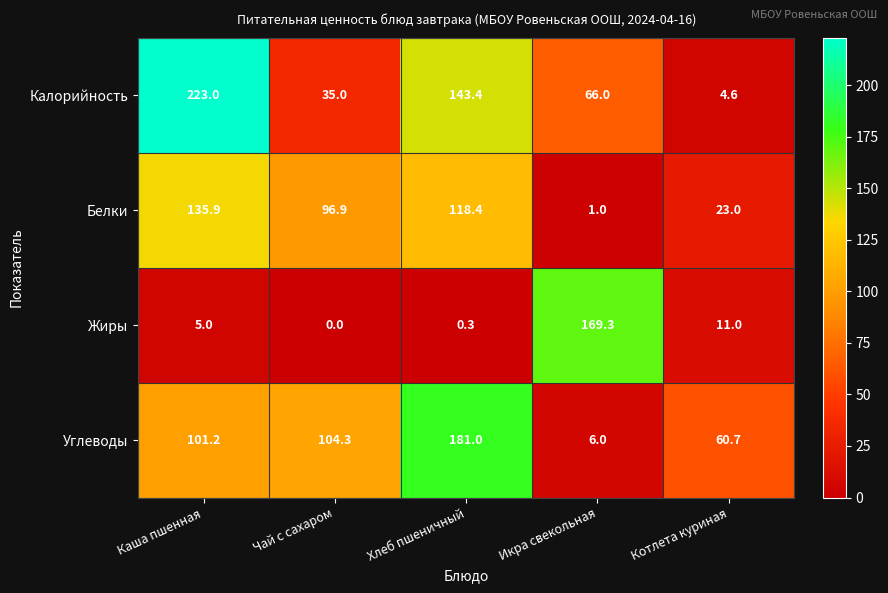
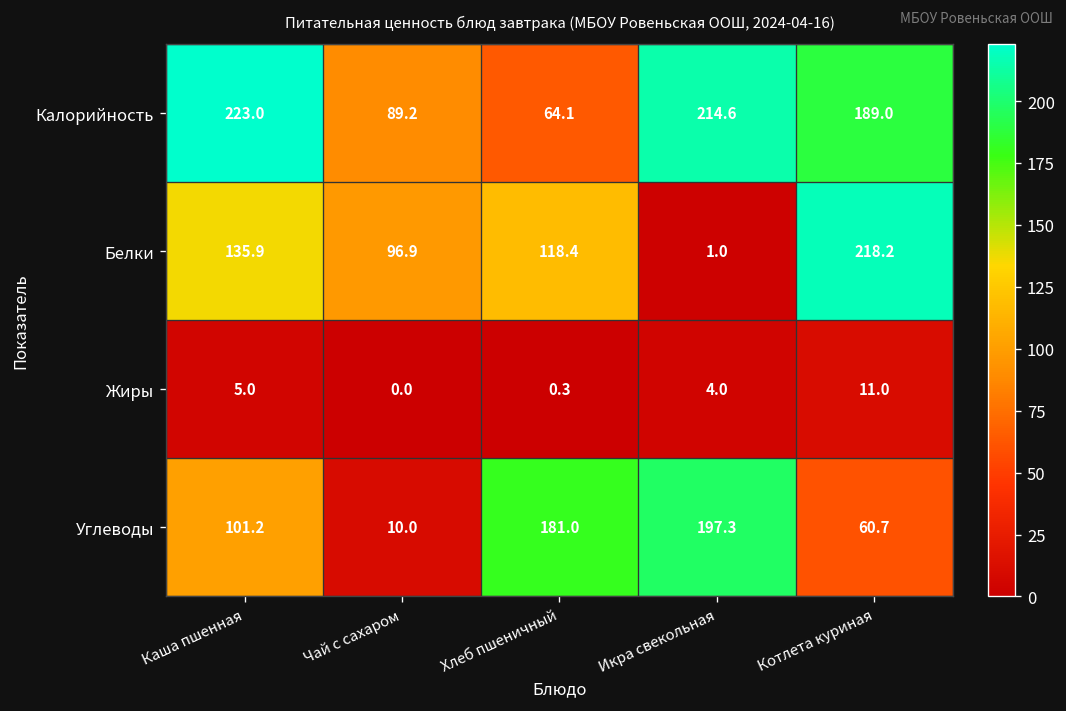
  {
    "Калорийность": {
      "Каша пшенная": 223.0,
-     "Чай с сахаром": 35.0,
-     "Хлеб пшеничный": 143.4,
-     "Икра свекольная": 66.0,
-     "Котлета куриная": 4.6
+     "Чай с сахаром": 89.2,
+     "Хлеб пшеничный": 64.1,
+     "Икра свекольная": 214.6,
+     "Котлета куриная": 189.0
    },
    "Белки": {
      "Каша пшенная": 135.9,
      "Чай с сахаром": 96.9,
      "Хлеб пшеничный": 118.4,
      "Икра свекольная": 1.0,
-     "Котлета куриная": 23.0
+     "Котлета куриная": 218.2
    },
    "Жиры": {
      "Каша пшенная": 5.0,
      "Чай с сахаром": 0.0,
      "Хлеб пшеничный": 0.3,
-     "Икра свекольная": 169.3,
+     "Икра свекольная": 4.0,
      "Котлета куриная": 11.0
    },
    "Углеводы": {
      "Каша пшенная": 101.2,
-     "Чай с сахаром": 104.3,
+     "Чай с сахаром": 10.0,
      "Хлеб пшеничный": 181.0,
-     "Икра свекольная": 6.0,
+     "Икра свекольная": 197.3,
      "Котлета куриная": 60.7
    }
  }
